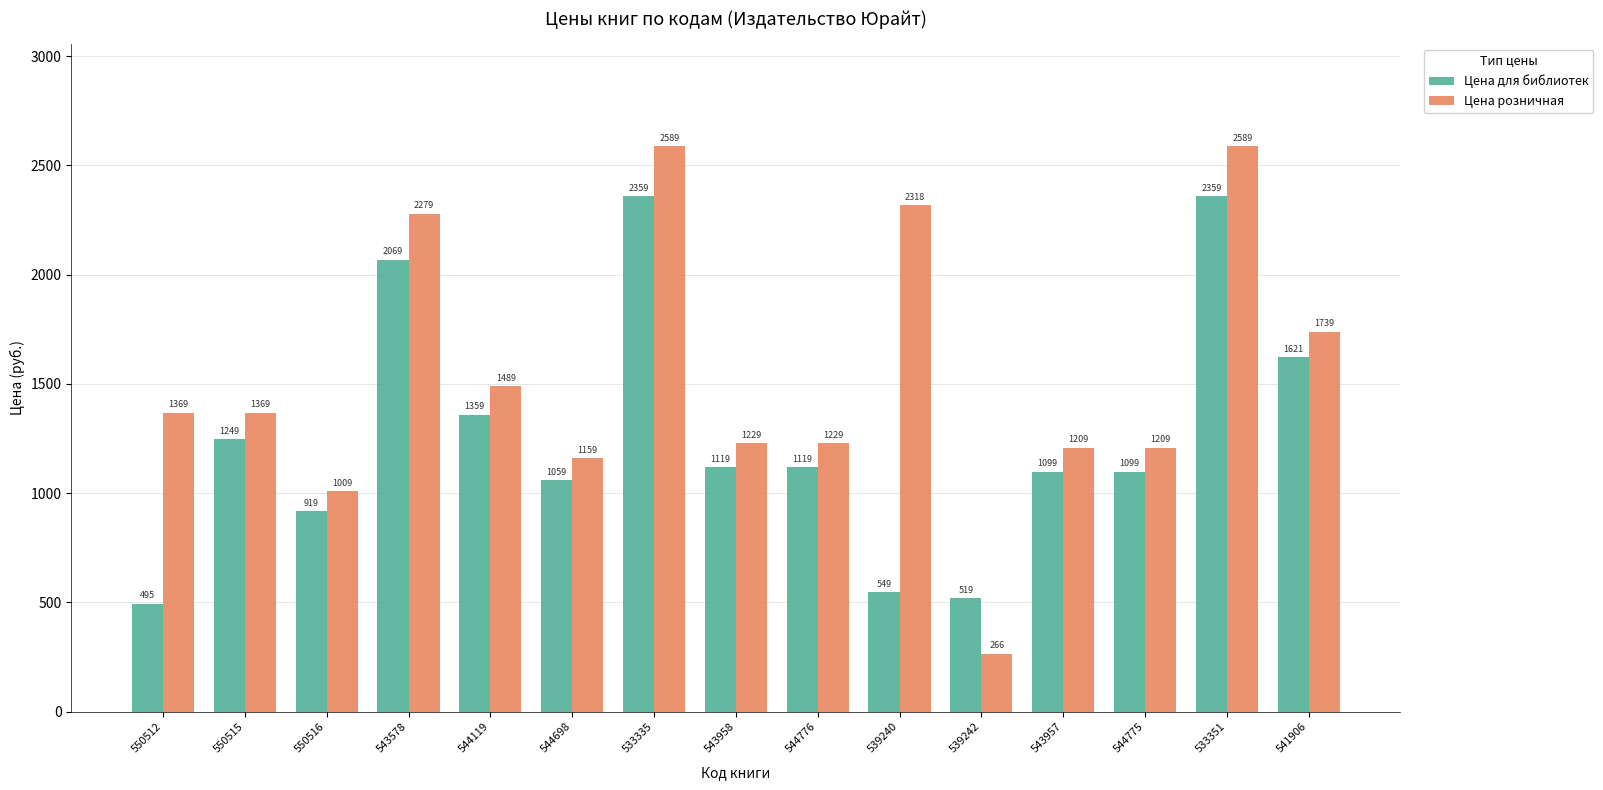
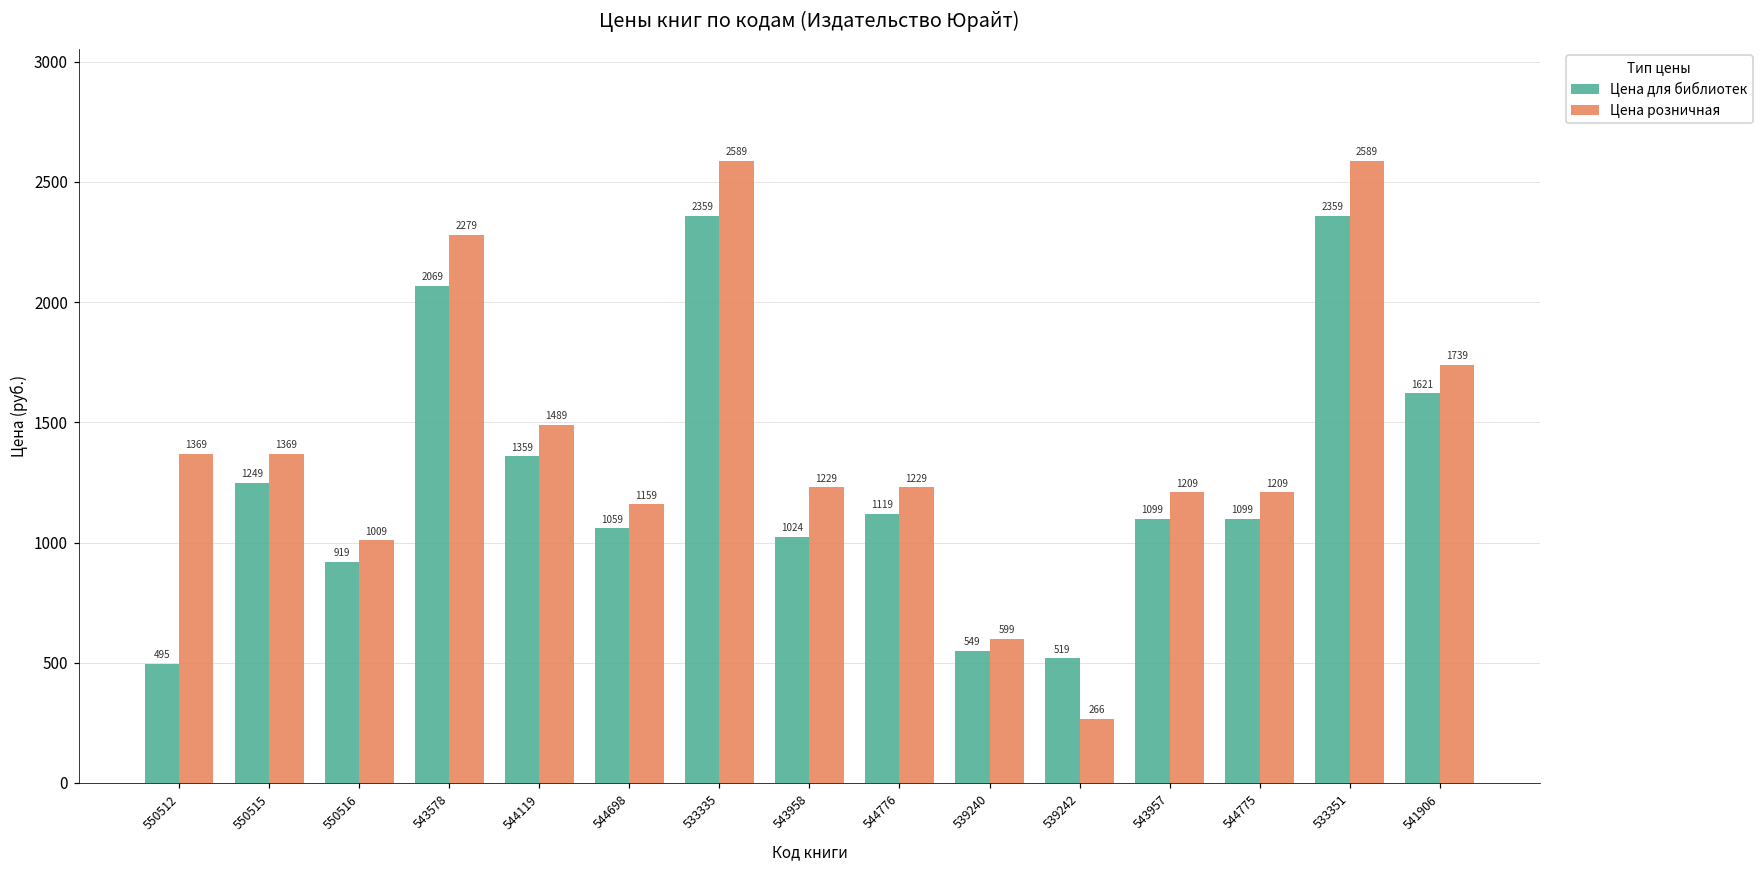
  {
    "Цена для библиотек": {
      "550512": 495,
      "550515": 1249,
      "550516": 919,
      "543578": 2069,
      "544119": 1359,
      "544698": 1059,
      "533335": 2359,
-     "543958": 1119,
+     "543958": 1024,
      "544776": 1119,
      "539240": 549,
      "539242": 519,
      "543957": 1099,
      "544775": 1099,
      "533351": 2359,
      "541906": 1621
    },
    "Цена розничная": {
      "550512": 1369,
      "550515": 1369,
      "550516": 1009,
      "543578": 2279,
      "544119": 1489,
      "544698": 1159,
      "533335": 2589,
      "543958": 1229,
      "544776": 1229,
-     "539240": 2318,
+     "539240": 599,
      "539242": 266,
      "543957": 1209,
      "544775": 1209,
      "533351": 2589,
      "541906": 1739
    }
  }
